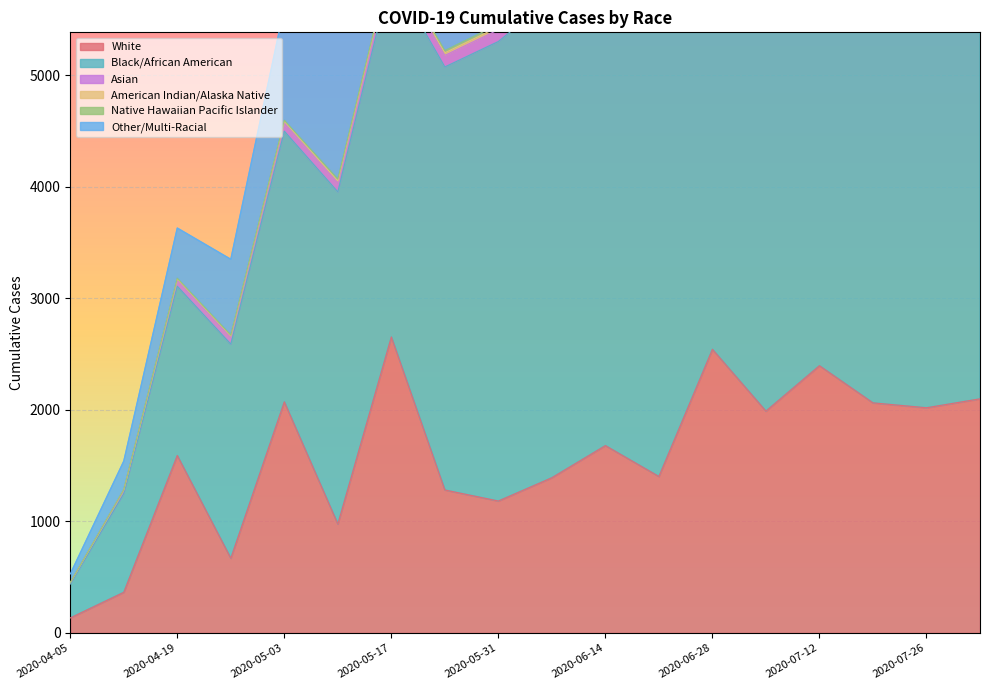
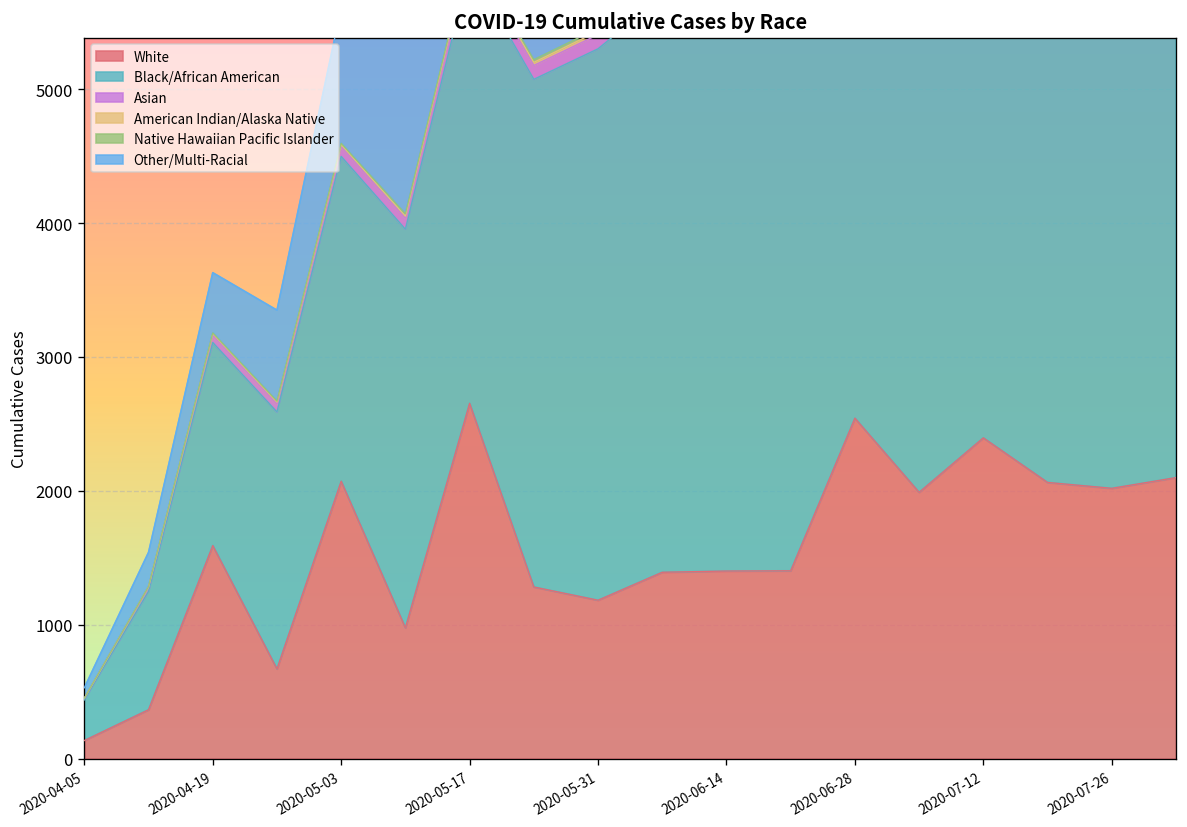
  {
    "White": {
      "2020-04-05": 140,
      "2020-04-19": 1590,
      "2020-05-03": 2070,
      "2020-05-17": 2650,
      "2020-05-31": 1180,
-     "2020-06-14": 1680,
+     "2020-06-14": 1400,
      "2020-06-28": 2540,
      "2020-07-12": 2400,
      "2020-07-26": 2020
    }
  }
